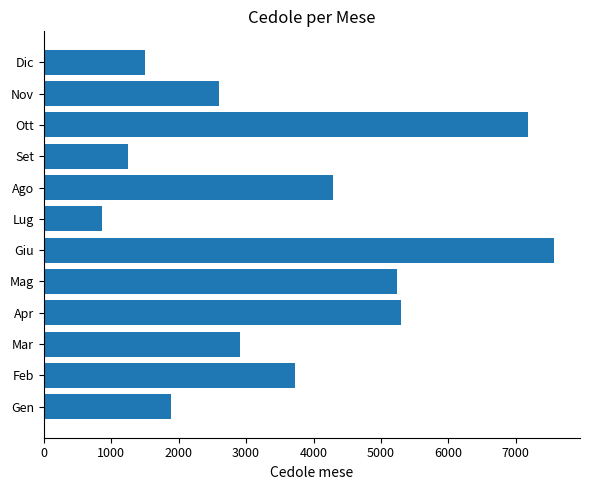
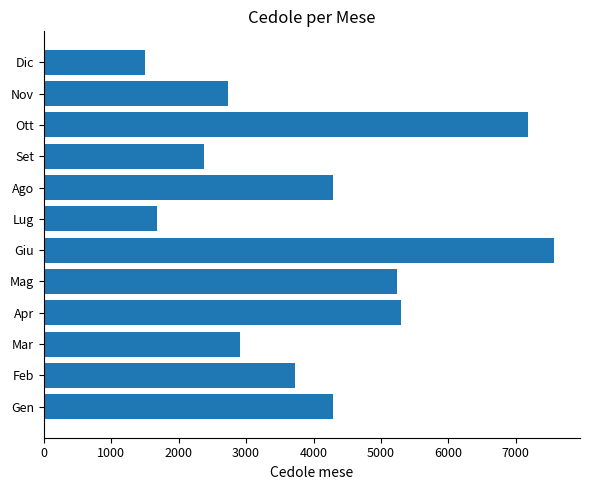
  {
    "Dic": 1500,
-   "Nov": 2600,
+   "Nov": 2700,
    "Ott": 7200,
-   "Set": 1200,
+   "Set": 2400,
    "Ago": 4300,
-   "Lug": 900,
+   "Lug": 1700,
    "Giu": 7600,
    "Mag": 5200,
    "Apr": 5300,
    "Mar": 2900,
    "Feb": 3700,
-   "Gen": 1900
+   "Gen": 4300
  }
